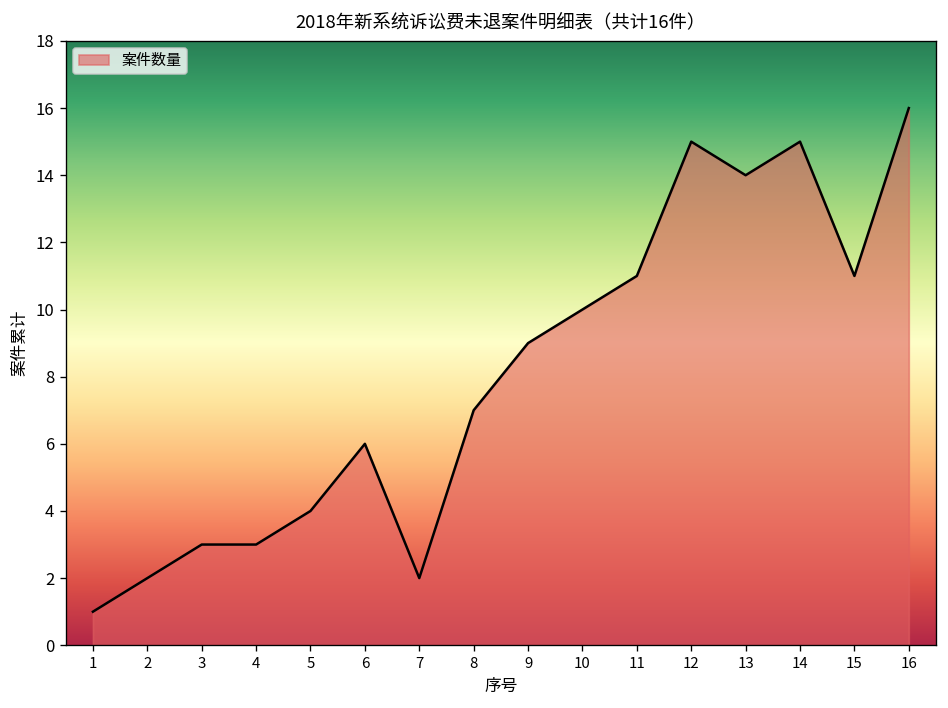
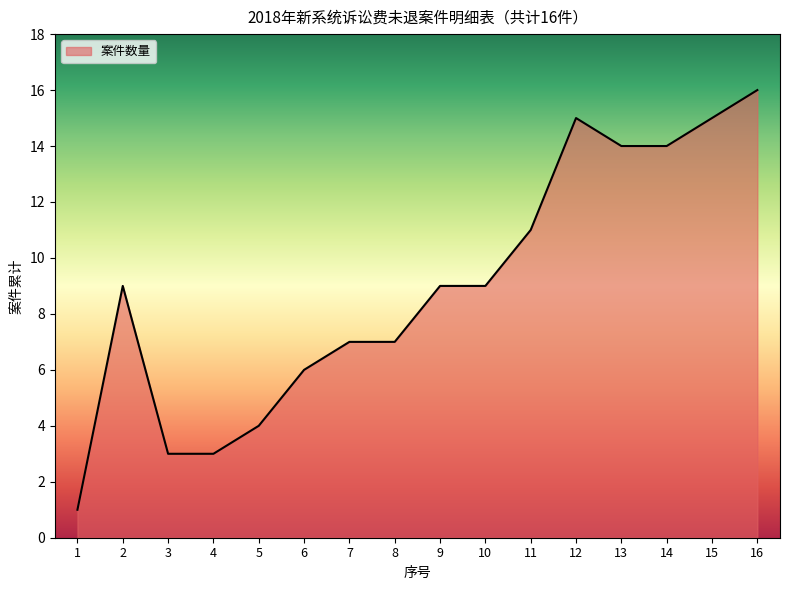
  {
    "1": 1,
-   "2": 2,
+   "2": 9,
    "3": 3,
    "4": 3,
    "5": 4,
    "6": 6,
-   "7": 2,
+   "7": 7,
    "8": 7,
    "9": 9,
-   "10": 10,
+   "10": 9,
    "11": 11,
    "12": 15,
    "13": 14,
-   "14": 15,
-   "15": 11,
+   "14": 14,
+   "15": 15,
    "16": 16
  }
